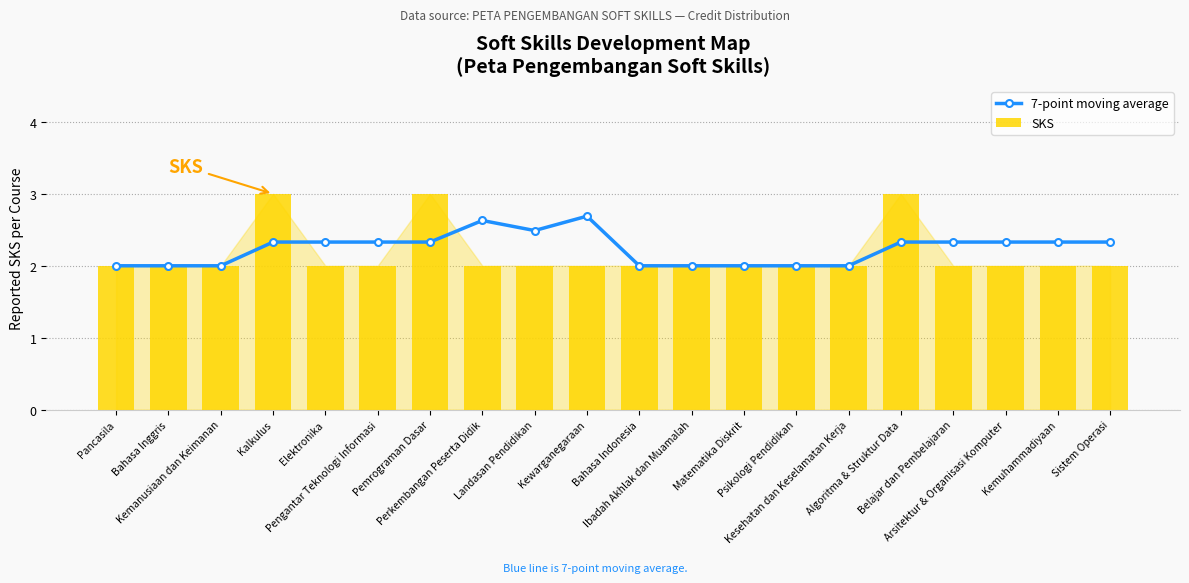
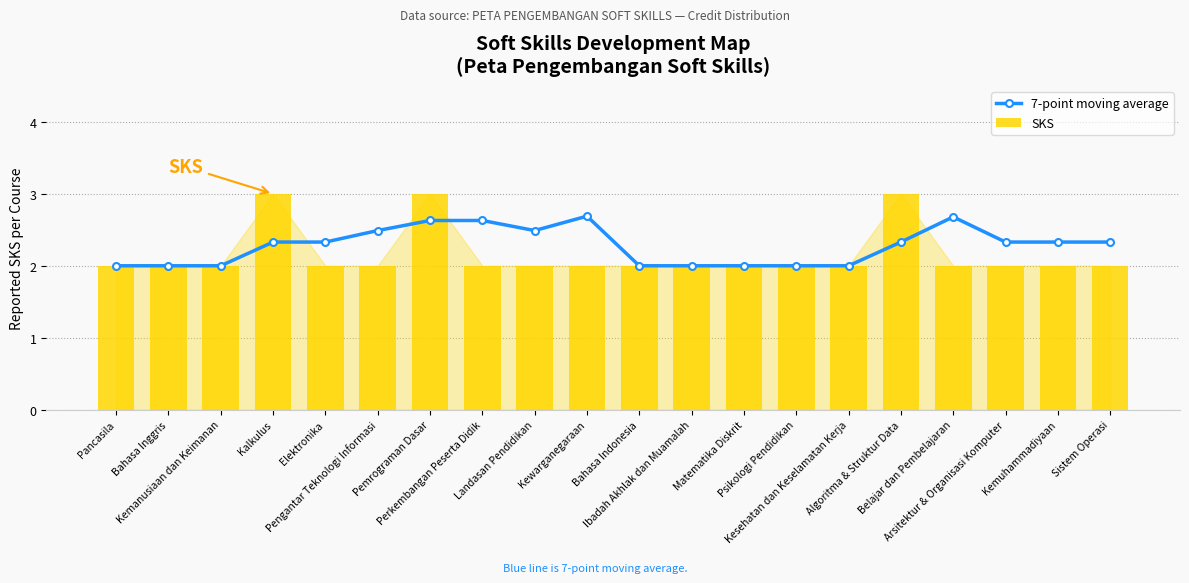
  {
    "SKS": {
      "Pancasila": 2.0,
      "Bahasa Inggris": 2.0,
      "Kemanusiaan dan Keimanan": 2.0,
      "Kalkulus": 3.0,
      "Elektronika": 2.0,
      "Pengantar Teknologi Informasi": 2.0,
      "Pemrograman Dasar": 3.0,
      "Perkembangan Peserta Didik": 2.0,
      "Landasan Pendidikan": 2.0,
      "Kewarganegaraan": 2.0,
      "Bahasa Indonesia": 2.0,
      "Ibadah Akhlak dan Muamalah": 2.0,
      "Matematika Diskrit": 2.0,
      "Psikologi Pendidikan": 2.0,
      "Kesehatan dan Keselamatan Kerja": 2.0,
      "Algoritma & Struktur Data": 3.0,
      "Belajar dan Pembelajaran": 2.0,
      "Arsitektur & Organisasi Komputer": 2.0,
      "Kemuhammadiyaan": 2.0,
      "Sistem Operasi": 2.0
    },
    "7-point moving average": {
      "Kalkulus": 2.3,
      "Elektronika": 2.3,
-     "Pengantar Teknologi Informasi": 2.3,
-     "Pemrograman Dasar": 2.3,
+     "Pengantar Teknologi Informasi": 2.5,
+     "Pemrograman Dasar": 2.6,
      "Perkembangan Peserta Didik": 2.6,
      "Landasan Pendidikan": 2.5,
      "Kewarganegaraan": 2.7,
      "Algoritma & Struktur Data": 2.3,
-     "Belajar dan Pembelajaran": 2.3,
+     "Belajar dan Pembelajaran": 2.7,
      "Arsitektur & Organisasi Komputer": 2.3,
      "Kemuhammadiyaan": 2.3,
      "Sistem Operasi": 2.3
    }
  }
